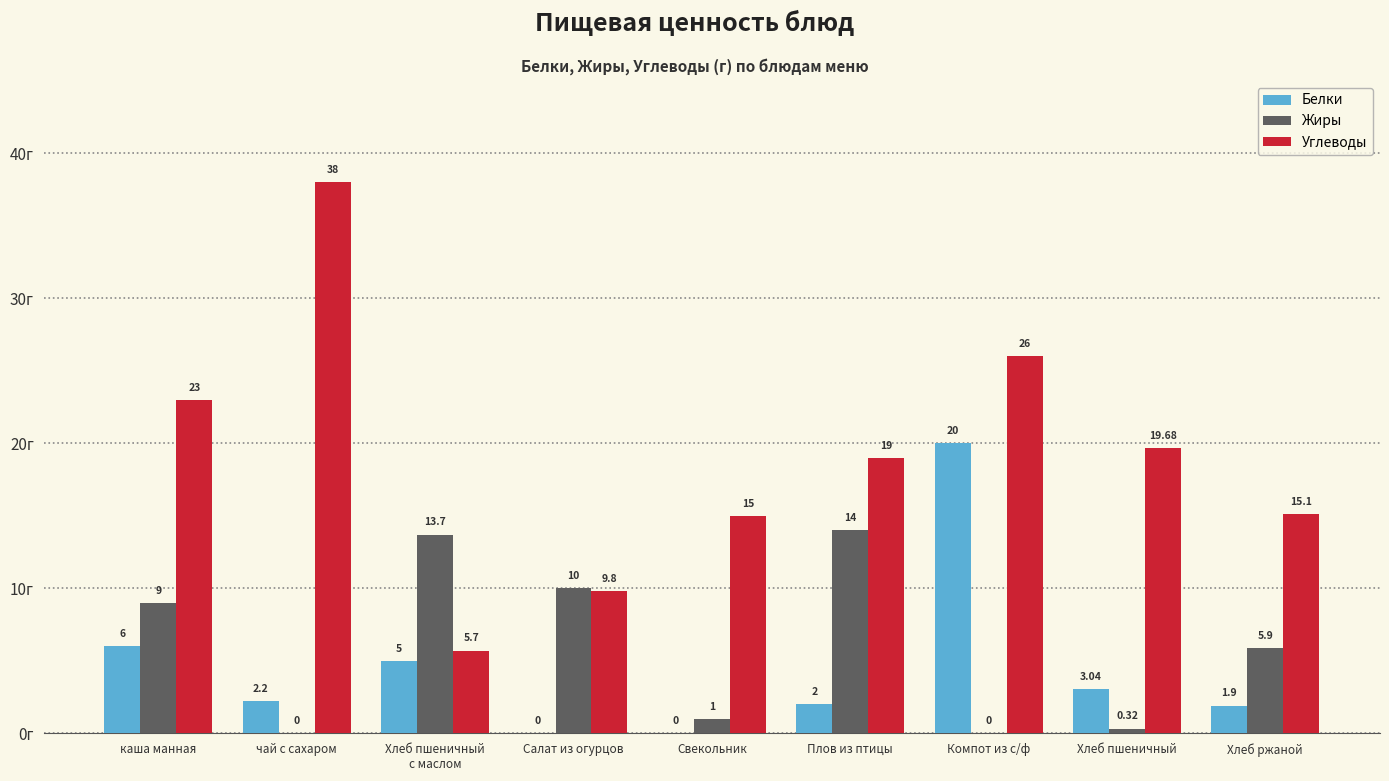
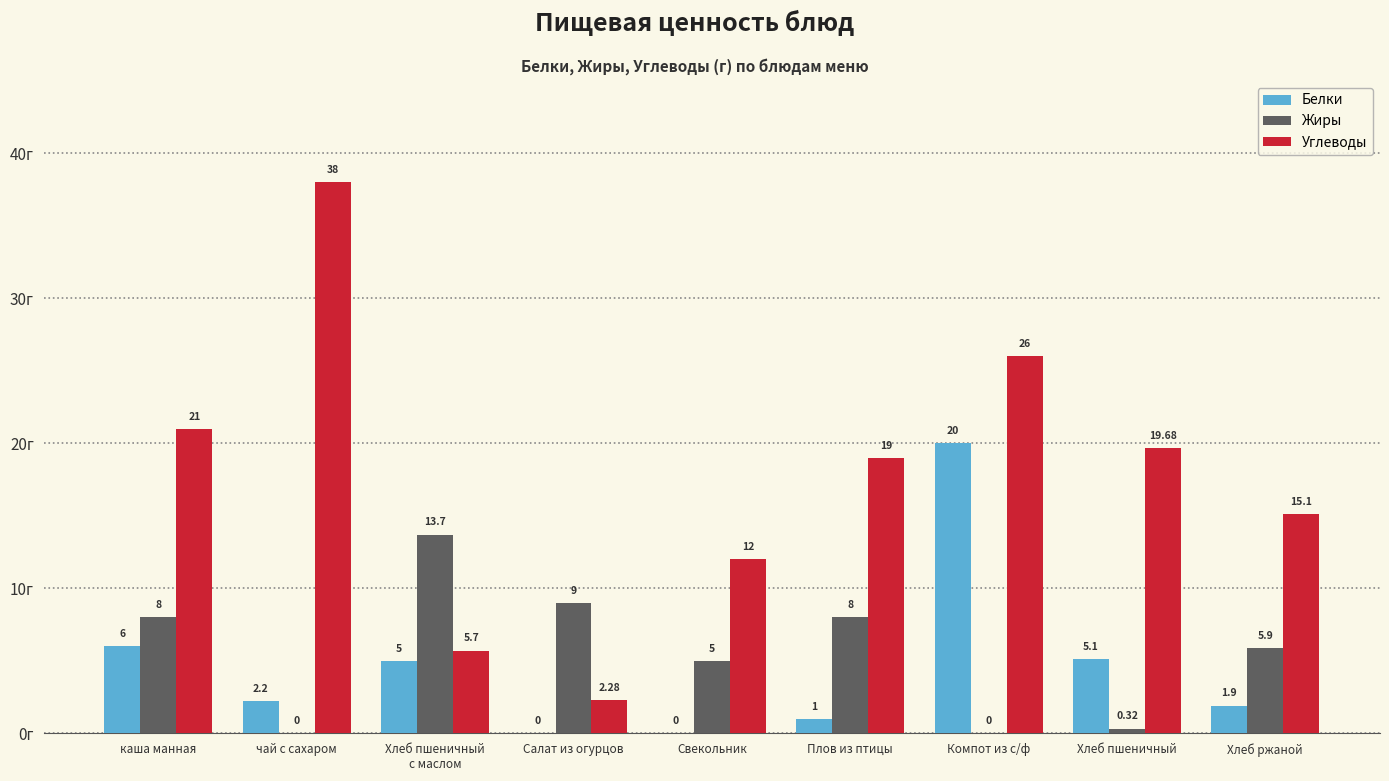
  {
    "Белки": {
      "каша манная": 6,
      "чай с сахаром": 2.2,
      "Хлеб пшеничный с маслом": 5,
      "Салат из огурцов": 0,
      "Свекольник": 0,
-     "Плов из птицы": 2,
+     "Плов из птицы": 1,
      "Компот из с/ф": 20,
-     "Хлеб пшеничный": 3.04,
+     "Хлеб пшеничный": 5.1,
      "Хлеб ржаной": 1.9
    },
    "Жиры": {
-     "каша манная": 9,
+     "каша манная": 8,
      "чай с сахаром": 0,
      "Хлеб пшеничный с маслом": 13.7,
-     "Салат из огурцов": 10,
-     "Свекольник": 1,
-     "Плов из птицы": 14,
+     "Салат из огурцов": 9,
+     "Свекольник": 5,
+     "Плов из птицы": 8,
      "Компот из с/ф": 0,
      "Хлеб пшеничный": 0.32,
      "Хлеб ржаной": 5.9
    },
    "Углеводы": {
-     "каша манная": 23,
+     "каша манная": 21,
      "чай с сахаром": 38,
      "Хлеб пшеничный с маслом": 5.7,
-     "Салат из огурцов": 9.8,
-     "Свекольник": 15,
+     "Салат из огурцов": 2.28,
+     "Свекольник": 12,
      "Плов из птицы": 19,
      "Компот из с/ф": 26,
      "Хлеб пшеничный": 19.68,
      "Хлеб ржаной": 15.1
    }
  }
